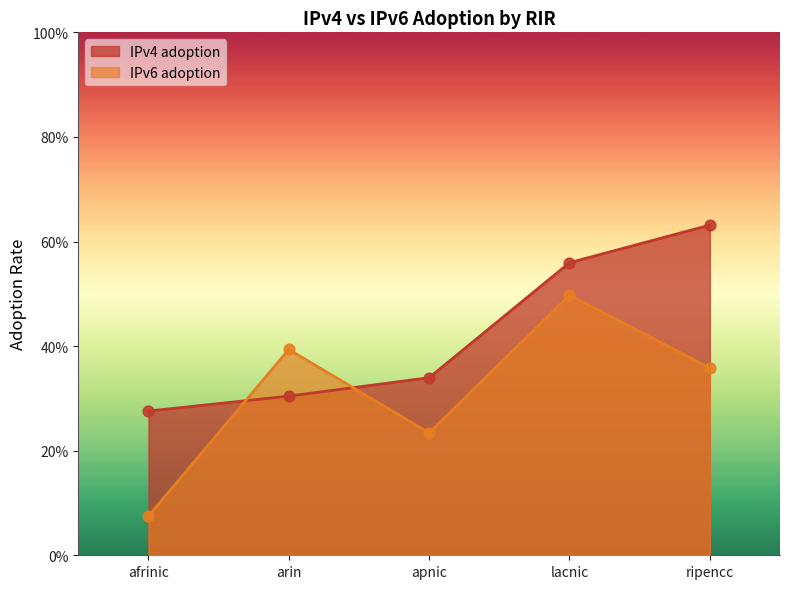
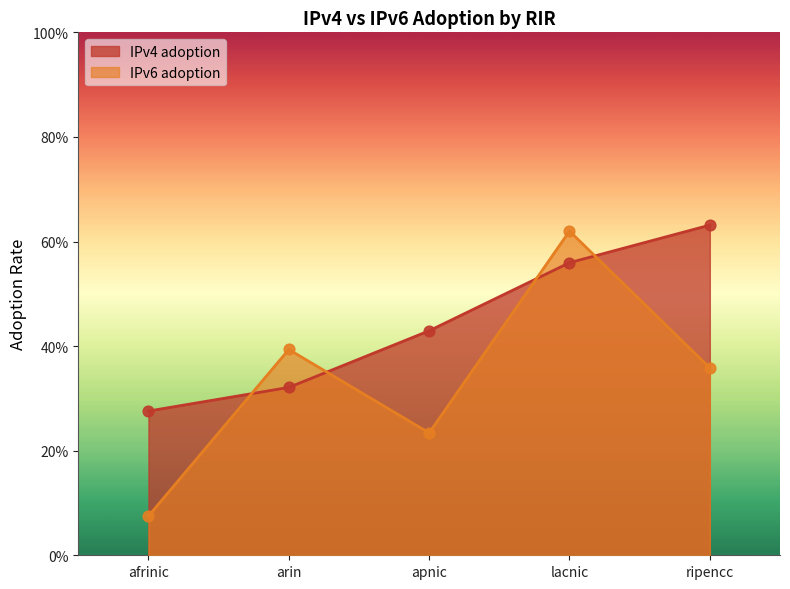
  {
    "IPv4 adoption": {
      "afrinic": "28%",
-     "arin": "30%",
-     "apnic": "34%",
+     "arin": "32%",
+     "apnic": "43%",
      "lacnic": "56%",
      "ripencc": "63%"
    },
    "IPv6 adoption": {
      "afrinic": "8%",
      "arin": "39%",
      "apnic": "23%",
-     "lacnic": "50%",
+     "lacnic": "62%",
      "ripencc": "36%"
    }
  }
